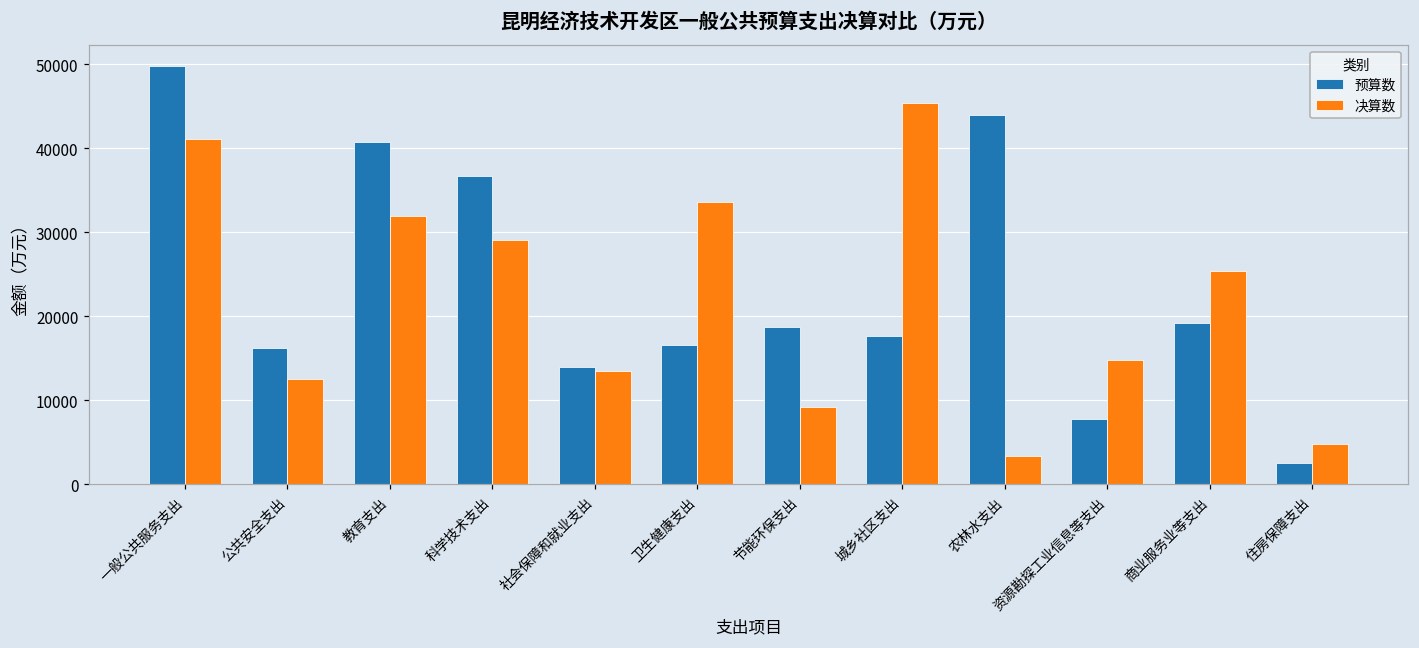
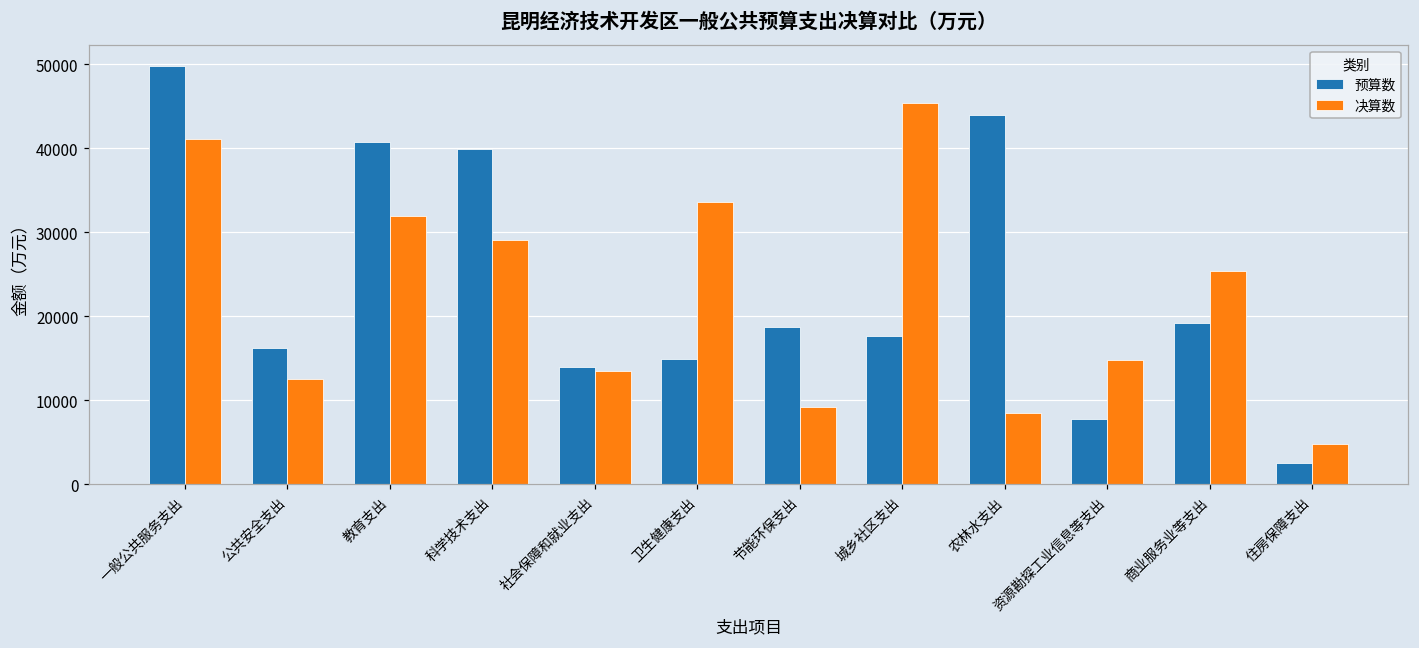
  {
    "预算数": {
      "一般公共服务支出": 50000,
      "公共安全支出": 16000,
      "教育支出": 41000,
-     "科学技术支出": 37000,
+     "科学技术支出": 40000,
      "社会保障和就业支出": 14000,
-     "卫生健康支出": 17000,
+     "卫生健康支出": 15000,
      "节能环保支出": 19000,
      "城乡社区支出": 18000,
      "农林水支出": 44000,
      "资源勘探工业信息等支出": 8000,
      "商业服务业等支出": 19000,
      "住房保障支出": 3000
    },
    "决算数": {
      "一般公共服务支出": 41000,
      "公共安全支出": 13000,
      "教育支出": 32000,
      "科学技术支出": 29000,
      "社会保障和就业支出": 14000,
      "卫生健康支出": 34000,
      "节能环保支出": 9000,
      "城乡社区支出": 45000,
-     "农林水支出": 3000,
+     "农林水支出": 9000,
      "资源勘探工业信息等支出": 15000,
      "商业服务业等支出": 25000,
      "住房保障支出": 5000
    }
  }
